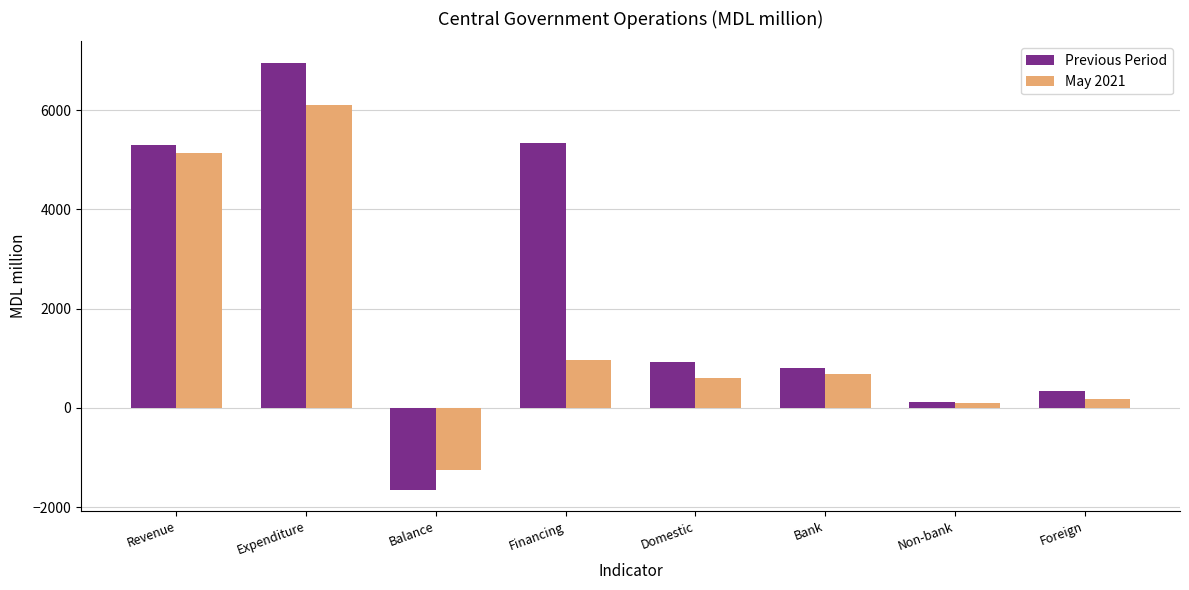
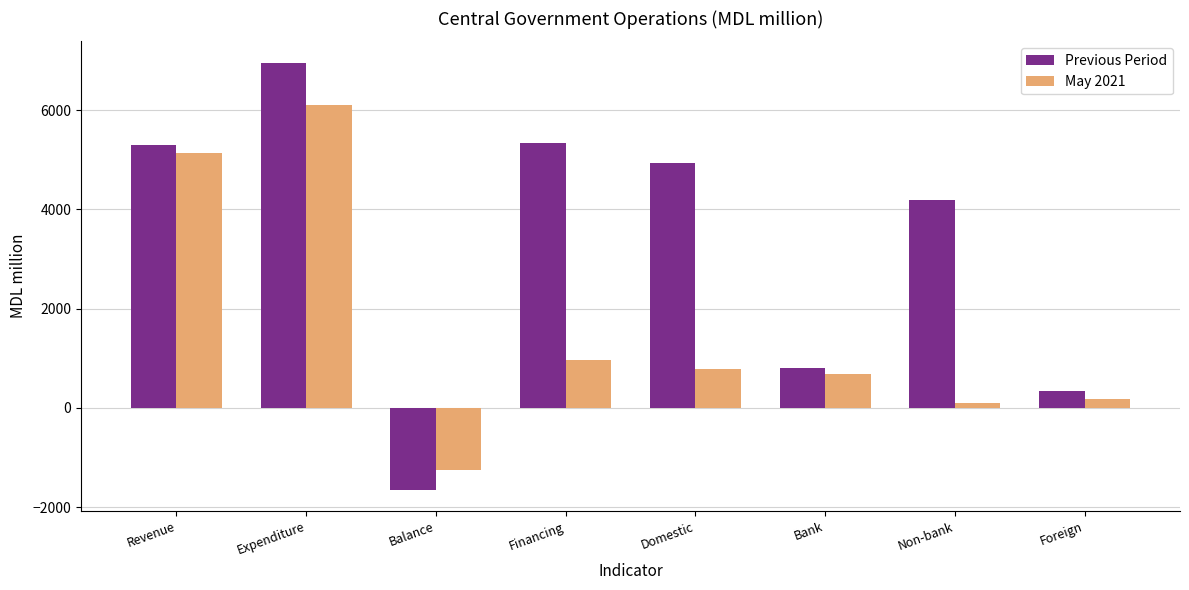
  {
    "Previous Period": {
      "Revenue": 5300,
      "Expenditure": 7000,
      "Balance": -1700,
      "Financing": 5300,
-     "Domestic": 900,
+     "Domestic": 4900,
      "Bank": 800,
-     "Non-bank": 100,
+     "Non-bank": 4200,
      "Foreign": 300
    },
    "May 2021": {
      "Revenue": 5100,
      "Expenditure": 6100,
      "Balance": -1200,
      "Financing": 1000,
-     "Domestic": 600,
+     "Domestic": 800,
      "Bank": 700,
      "Non-bank": 100,
      "Foreign": 200
    }
  }
